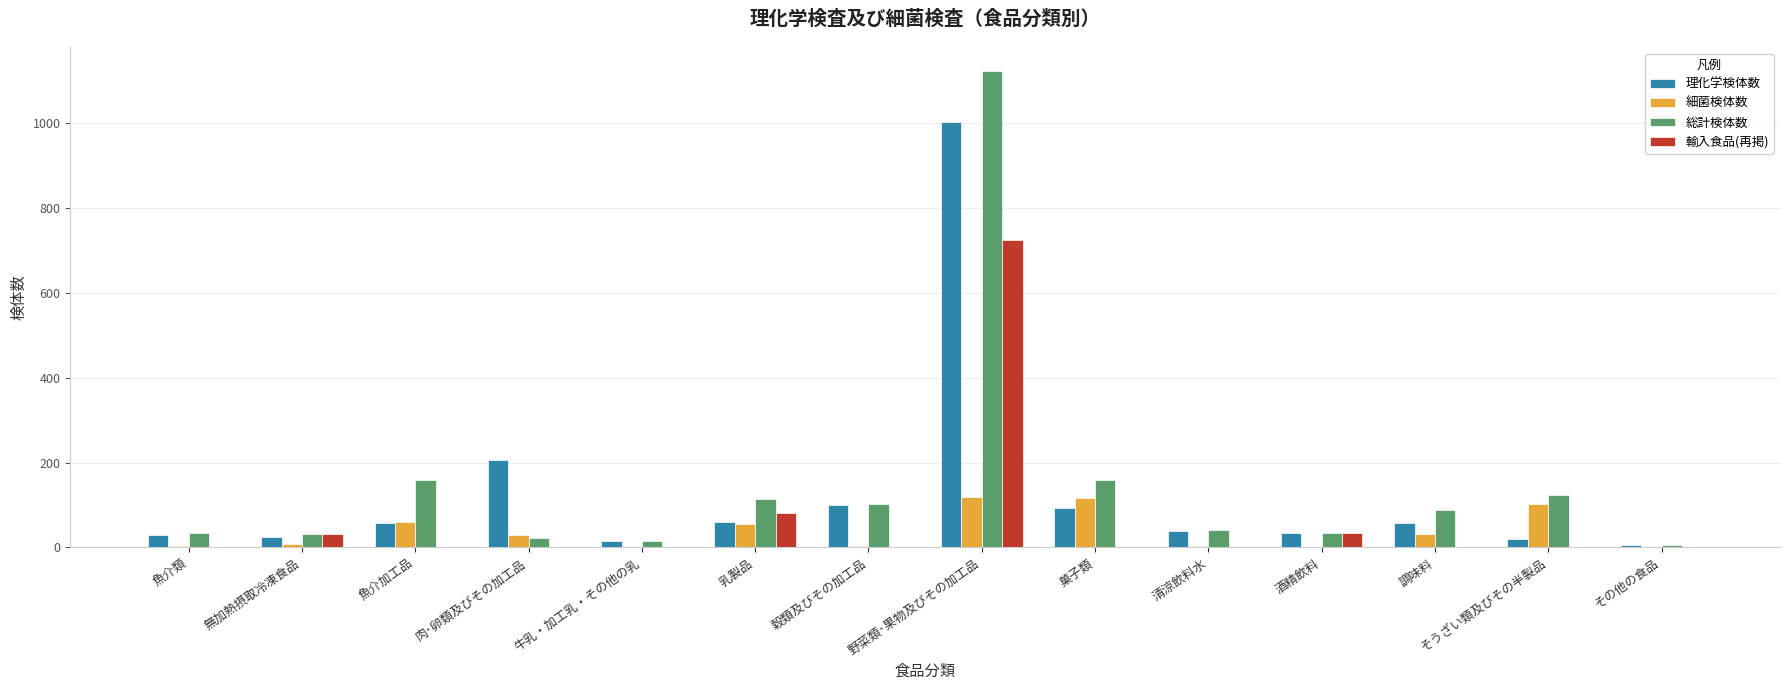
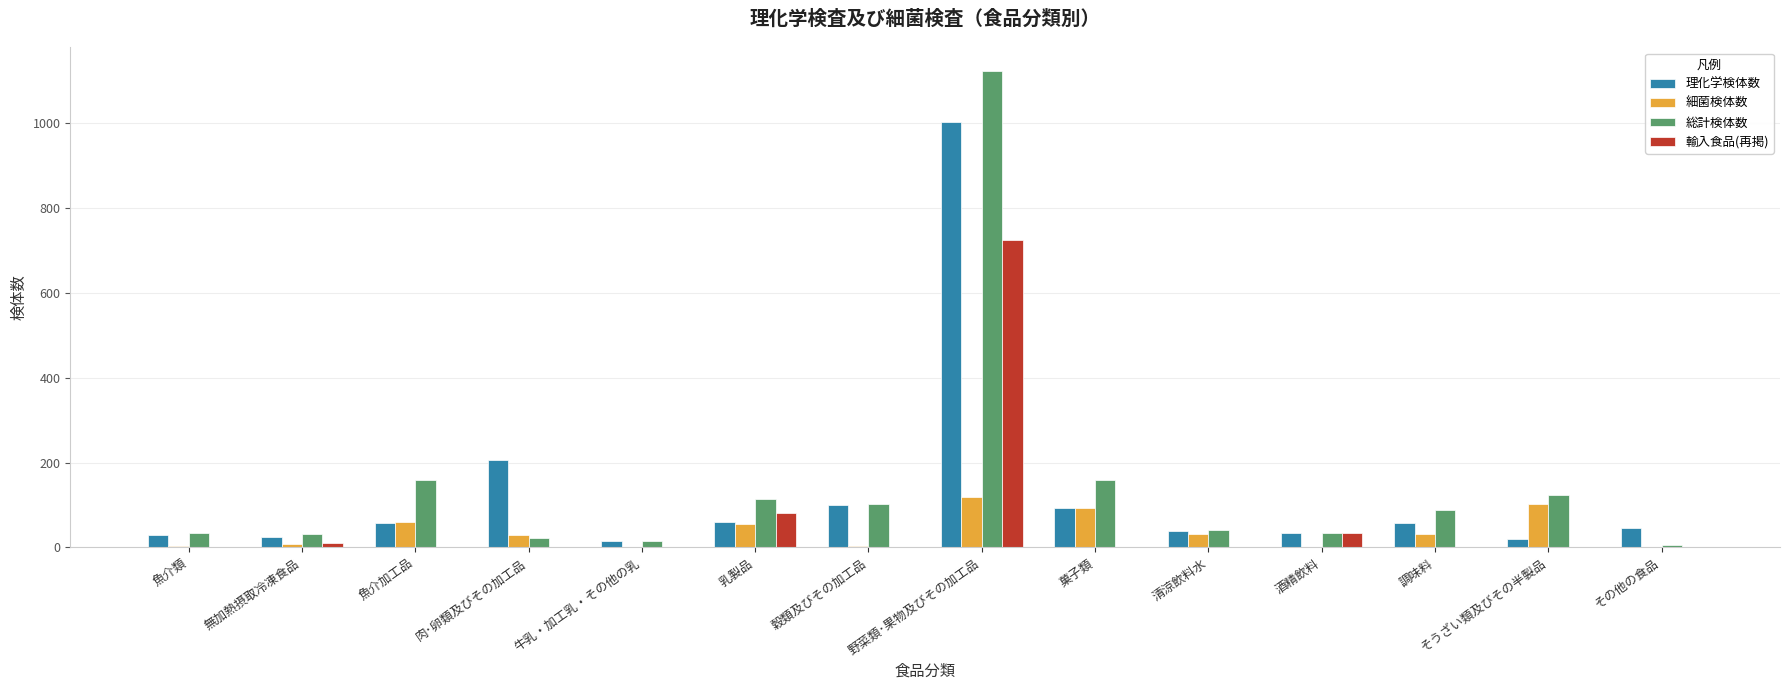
  {
    "理化学検体数": {
      "魚介類": 30,
      "無加熱摂取冷凍食品": 30,
      "魚介加工品": 60,
      "肉･卵類及びその加工品": 210,
      "牛乳・加工乳・その他の乳": 20,
      "乳製品": 60,
      "穀類及びその加工品": 100,
      "野菜類･果物及びその加工品": 1000,
      "菓子類": 90,
      "清涼飲料水": 40,
      "酒精飲料": 30,
      "調味料": 60,
      "そうざい類及びその半製品": 20,
-     "その他の食品": 10
+     "その他の食品": 50
    },
    "細菌検体数": {
      "無加熱摂取冷凍食品": 10,
      "魚介加工品": 60,
      "肉･卵類及びその加工品": 30,
      "牛乳・加工乳・その他の乳": 0,
      "乳製品": 60,
      "野菜類･果物及びその加工品": 120,
-     "菓子類": 120,
-     "清涼飲料水": 0,
+     "菓子類": 90,
+     "清涼飲料水": 30,
      "酒精飲料": 0,
      "調味料": 30,
      "そうざい類及びその半製品": 100,
      "その他の食品": 0
    },
    "総計検体数": {
      "魚介類": 30,
      "無加熱摂取冷凍食品": 30,
      "魚介加工品": 160,
      "肉･卵類及びその加工品": 20,
      "牛乳・加工乳・その他の乳": 20,
      "乳製品": 120,
      "穀類及びその加工品": 100,
      "野菜類･果物及びその加工品": 1120,
      "菓子類": 160,
      "清涼飲料水": 40,
      "酒精飲料": 30,
      "調味料": 90,
      "そうざい類及びその半製品": 120,
      "その他の食品": 10
    },
    "輸入食品(再掲)": {
      "魚介類": 0,
-     "無加熱摂取冷凍食品": 30,
+     "無加熱摂取冷凍食品": 10,
      "魚介加工品": 0,
      "肉･卵類及びその加工品": 0,
      "牛乳・加工乳・その他の乳": 0,
      "乳製品": 80,
      "穀類及びその加工品": 0,
      "野菜類･果物及びその加工品": 730,
      "菓子類": 0,
      "清涼飲料水": 0,
      "酒精飲料": 30,
      "調味料": 0,
      "そうざい類及びその半製品": 0,
      "その他の食品": 0
    }
  }
